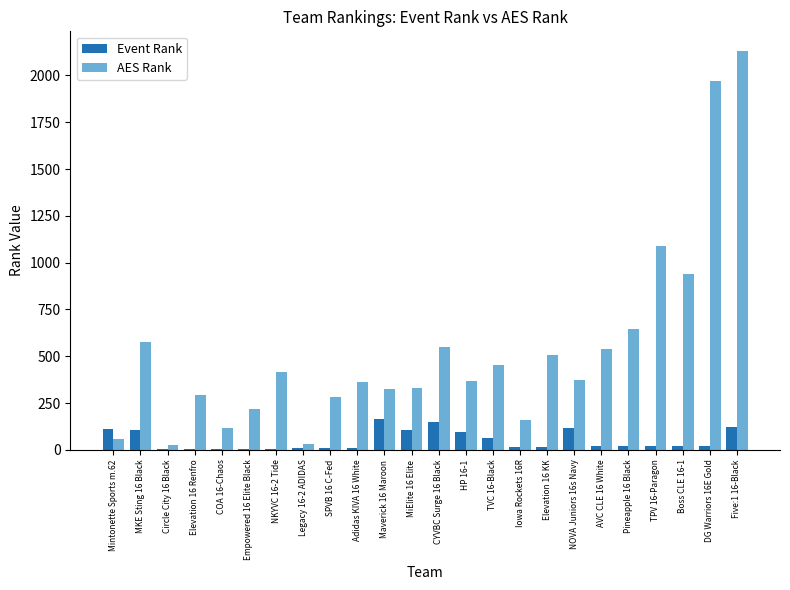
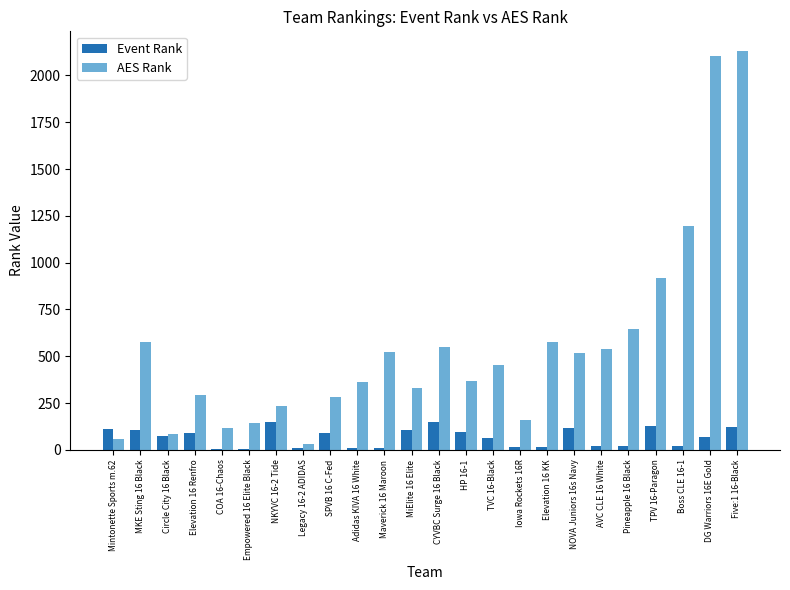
  {
    "Event Rank": {
      "Mintonette Sports m.62": 110,
      "MKE Sting 16 Black": 110,
-     "Circle City 16 Black": 0,
-     "Elevation 16 Renfro": 0,
-     "NKYVC 16-2 Tide": 10,
-     "SPVB 16 C-Fed": 10,
-     "Maverick 16 Maroon": 160,
+     "Circle City 16 Black": 80,
+     "Elevation 16 Renfro": 90,
+     "NKYVC 16-2 Tide": 150,
+     "SPVB 16 C-Fed": 90,
+     "Maverick 16 Maroon": 10,
      "MiElite 16 Elite": 110,
      "CYVBC Surge 16 Black": 150,
      "HP 16-1": 100,
      "TVC 16-Black": 60,
      "Iowa Rockets 16R": 20,
      "Elevation 16 KK": 20,
      "NOVA Juniors 16s Navy": 120,
      "AVC CLE 16 White": 20,
      "Pineapple 16 Black": 20,
-     "TPV 16-Paragon": 20,
+     "TPV 16-Paragon": 130,
      "Boss CLE 16-1": 20,
-     "DG Warriors 16E Gold": 20,
+     "DG Warriors 16E Gold": 70,
      "Five:1 16-Black": 120
    },
    "AES Rank": {
      "Mintonette Sports m.62": 60,
      "MKE Sting 16 Black": 580,
-     "Circle City 16 Black": 30,
+     "Circle City 16 Black": 90,
      "Elevation 16 Renfro": 300,
      "COA 16-Chaos": 120,
-     "Empowered 16 Elite Black": 220,
-     "NKYVC 16-2 Tide": 420,
+     "Empowered 16 Elite Black": 140,
+     "NKYVC 16-2 Tide": 230,
      "Legacy 16-2 ADIDAS": 30,
      "SPVB 16 C-Fed": 280,
      "Adidas KIVA 16 White": 360,
-     "Maverick 16 Maroon": 330,
+     "Maverick 16 Maroon": 520,
      "MiElite 16 Elite": 330,
      "CYVBC Surge 16 Black": 550,
      "HP 16-1": 370,
      "TVC 16-Black": 450,
      "Iowa Rockets 16R": 160,
-     "Elevation 16 KK": 510,
-     "NOVA Juniors 16s Navy": 370,
+     "Elevation 16 KK": 580,
+     "NOVA Juniors 16s Navy": 520,
      "AVC CLE 16 White": 540,
      "Pineapple 16 Black": 650,
-     "TPV 16-Paragon": 1090,
-     "Boss CLE 16-1": 940,
-     "DG Warriors 16E Gold": 1970,
+     "TPV 16-Paragon": 920,
+     "Boss CLE 16-1": 1190,
+     "DG Warriors 16E Gold": 2100,
      "Five:1 16-Black": 2130
    }
  }
